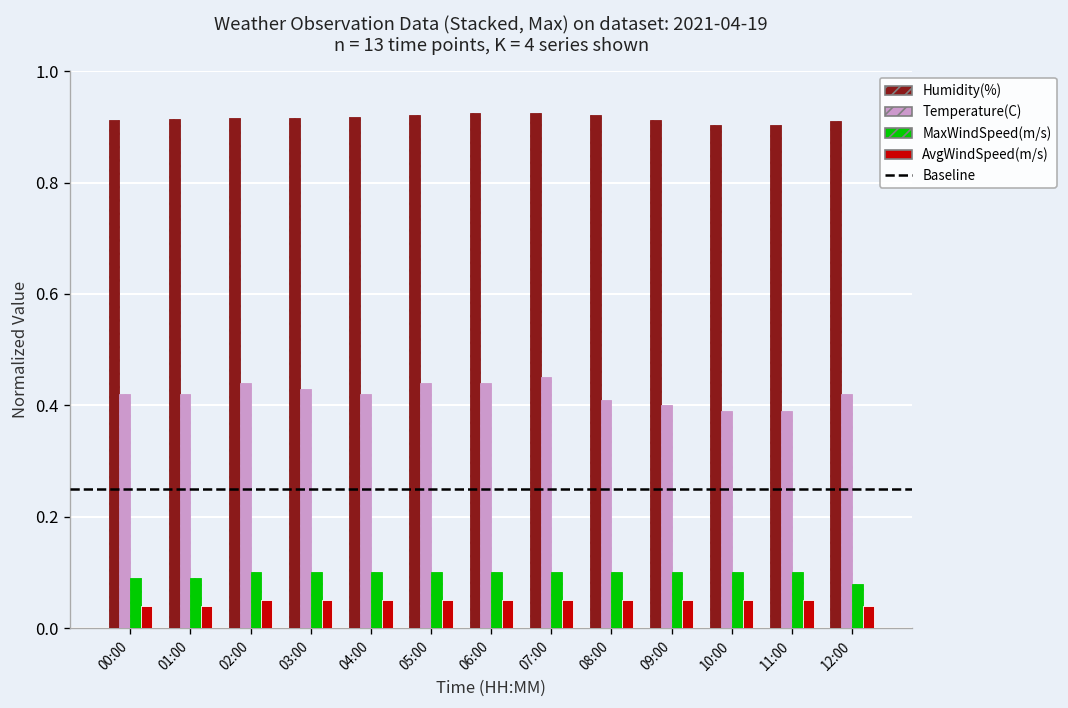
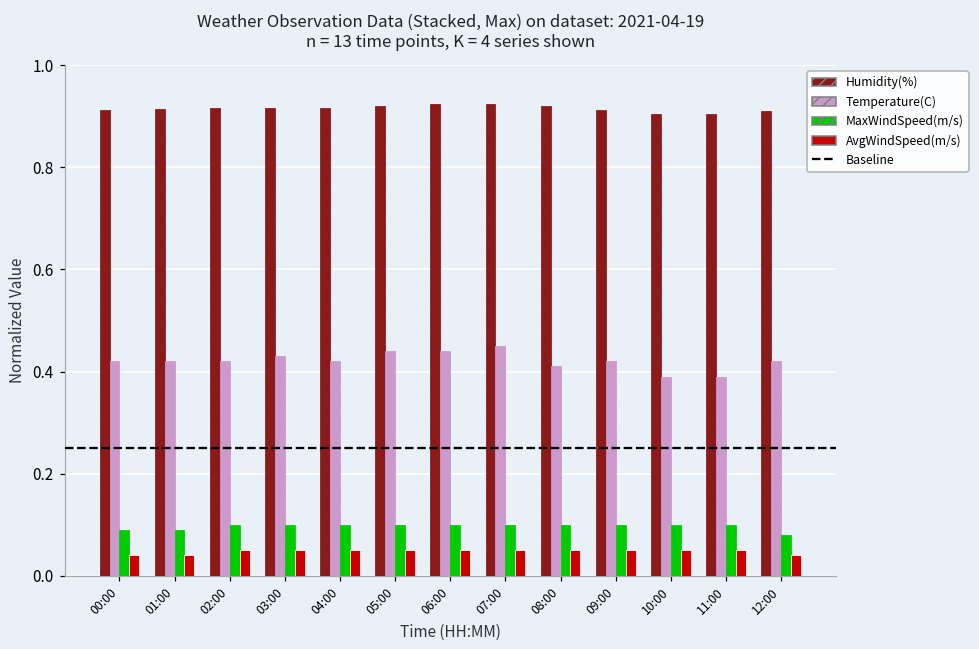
  {
    "Humidity(%)": {
      "00:00": 0.91,
      "01:00": 0.91,
      "02:00": 0.92,
      "03:00": 0.92,
      "04:00": 0.92,
      "05:00": 0.92,
      "06:00": 0.92,
      "07:00": 0.92,
      "08:00": 0.92,
      "09:00": 0.91,
      "10:00": 0.90,
      "11:00": 0.90,
      "12:00": 0.91
    },
    "Temperature(C)": {
      "00:00": 0.42,
      "01:00": 0.42,
-     "02:00": 0.44,
+     "02:00": 0.42,
      "03:00": 0.43,
      "04:00": 0.42,
      "05:00": 0.44,
      "06:00": 0.44,
      "07:00": 0.45,
      "08:00": 0.41,
-     "09:00": 0.40,
+     "09:00": 0.42,
      "10:00": 0.39,
      "11:00": 0.39,
      "12:00": 0.42
    },
    "MaxWindSpeed(m/s)": {
      "00:00": 0.09,
      "01:00": 0.09,
      "02:00": 0.10,
      "03:00": 0.10,
      "04:00": 0.10,
      "05:00": 0.10,
      "06:00": 0.10,
      "07:00": 0.10,
      "08:00": 0.10,
      "09:00": 0.10,
      "10:00": 0.10,
      "11:00": 0.10,
      "12:00": 0.08
    },
    "AvgWindSpeed(m/s)": {
      "00:00": 0.04,
      "01:00": 0.04,
      "02:00": 0.05,
      "03:00": 0.05,
      "04:00": 0.05,
      "05:00": 0.05,
      "06:00": 0.05,
      "07:00": 0.05,
      "08:00": 0.05,
      "09:00": 0.05,
      "10:00": 0.05,
      "11:00": 0.05,
      "12:00": 0.04
    }
  }
